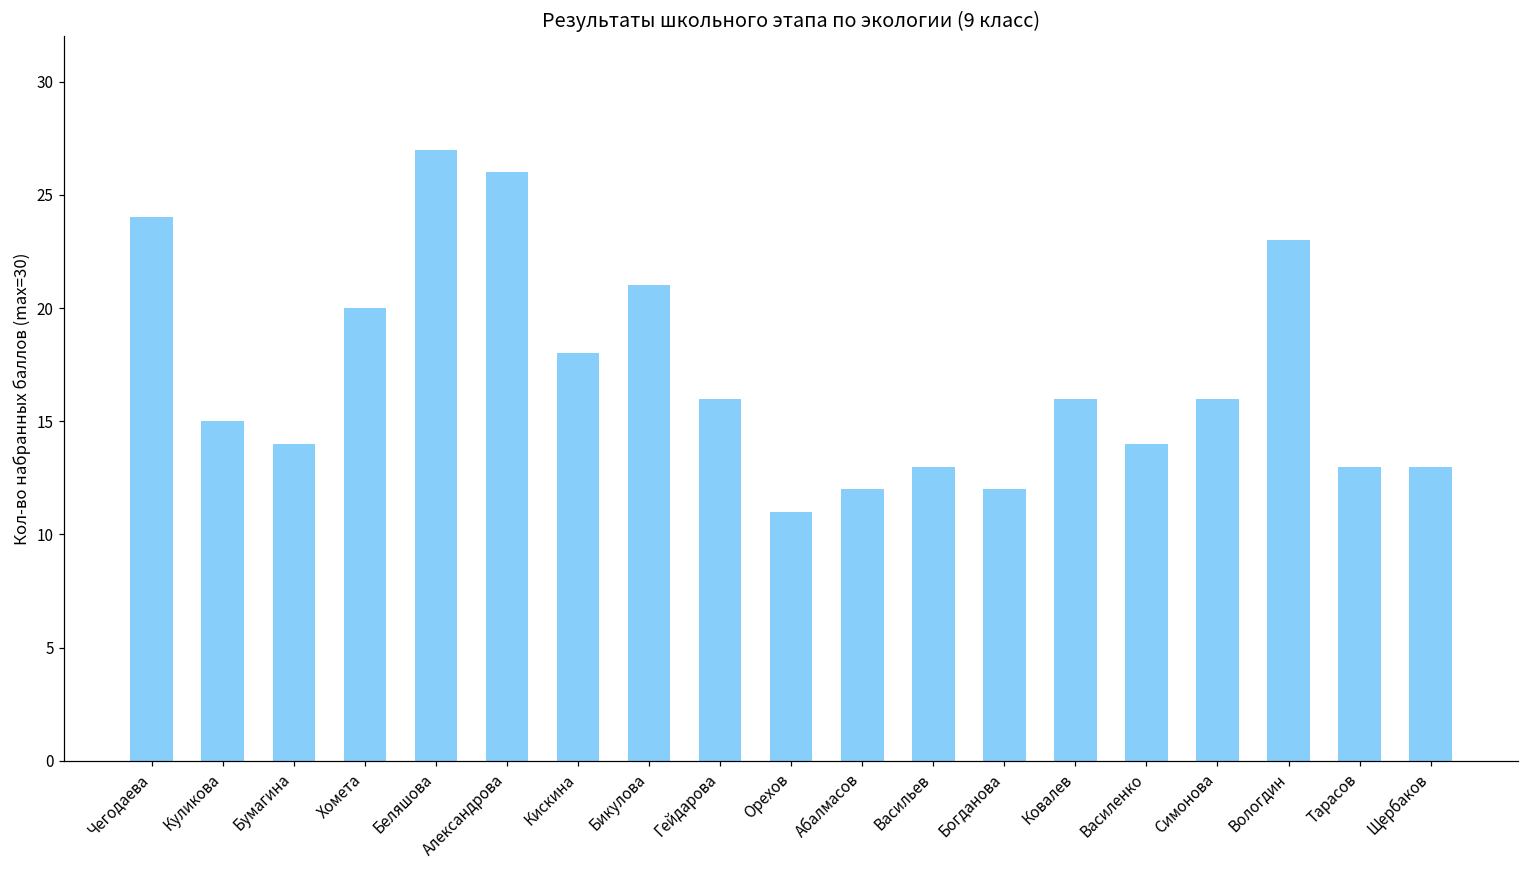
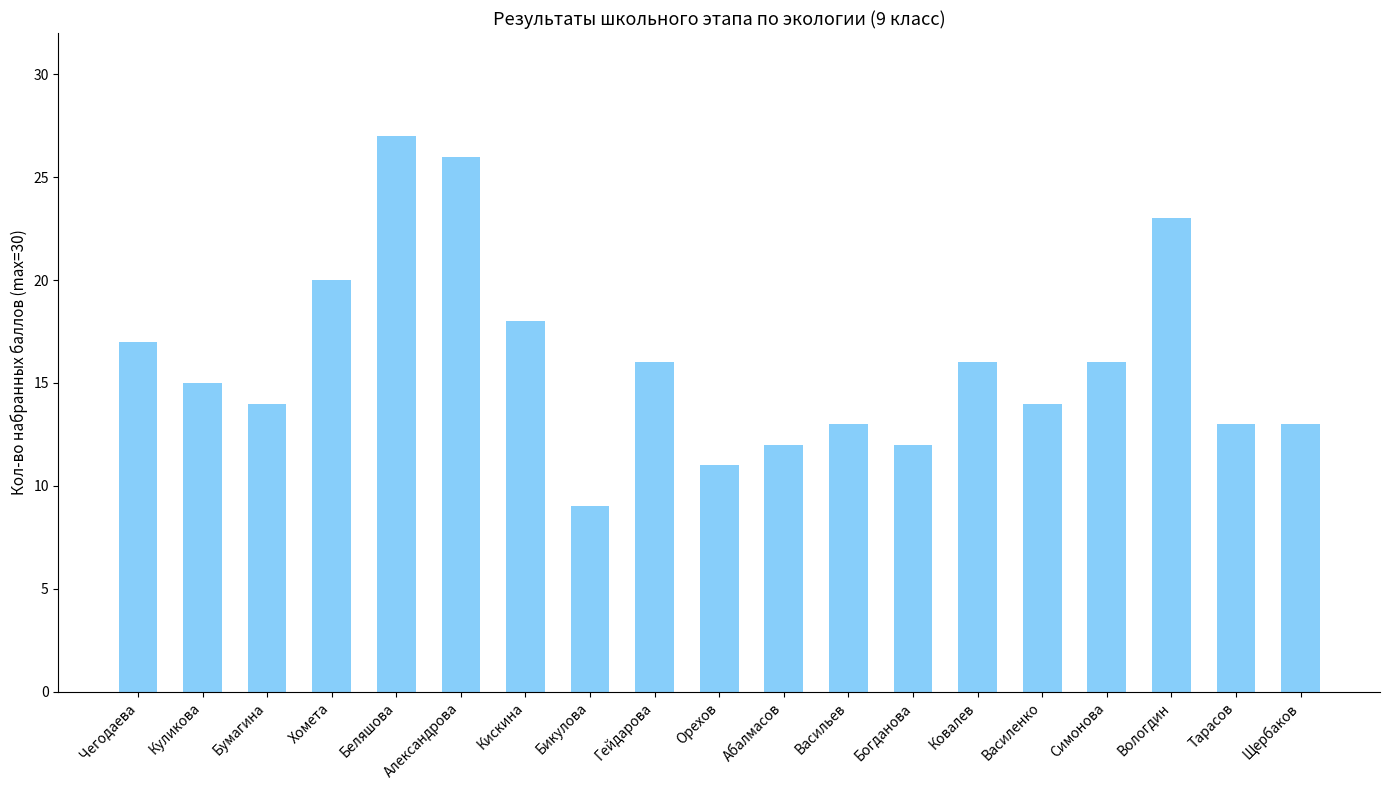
  {
-   "Чегодаева": 24,
+   "Чегодаева": 17,
    "Куликова": 15,
    "Бумагина": 14,
    "Хомета": 20,
    "Беляшова": 27,
    "Александрова": 26,
    "Кискина": 18,
-   "Бикулова": 21,
+   "Бикулова": 9,
    "Гейдарова": 16,
    "Орехов": 11,
    "Абалмасов": 12,
    "Васильев": 13,
    "Богданова": 12,
    "Ковалев": 16,
    "Василенко": 14,
    "Симонова": 16,
    "Вологдин": 23,
    "Тарасов": 13,
    "Щербаков": 13
  }
